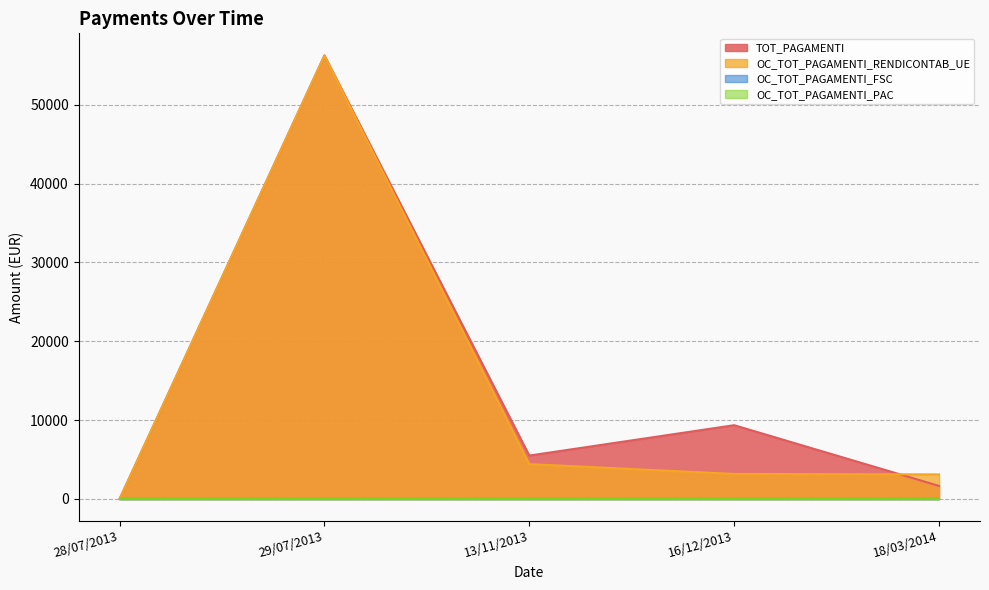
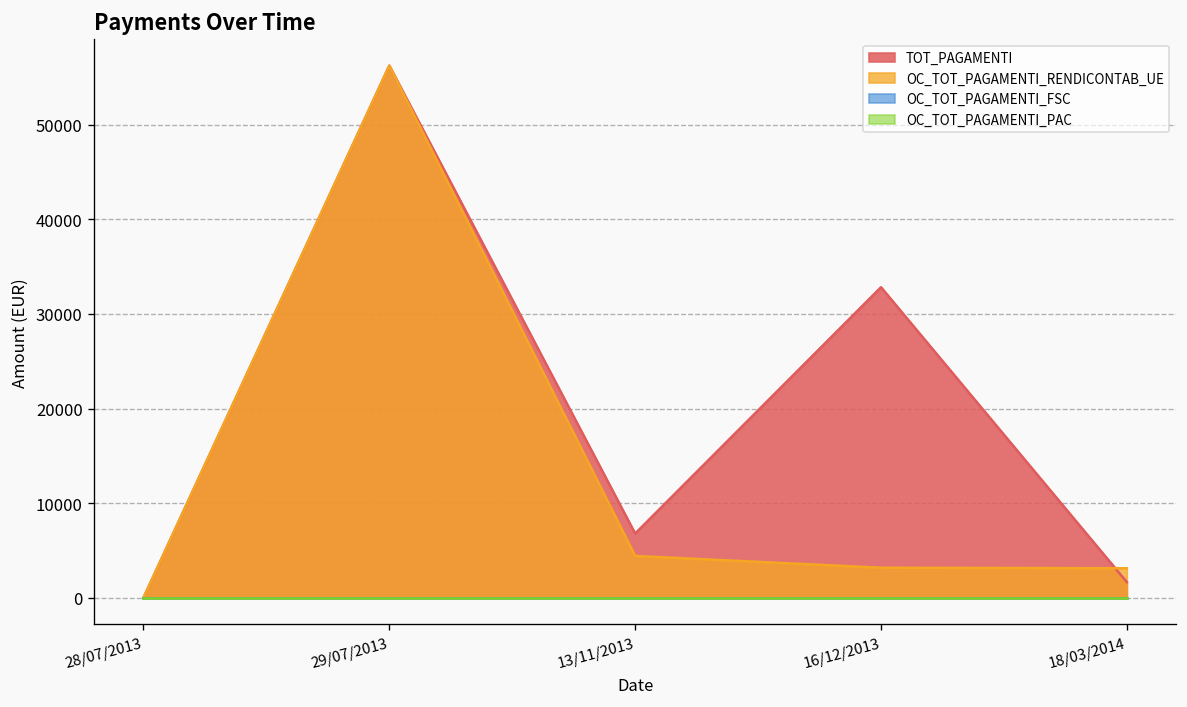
  {
    "TOT_PAGAMENTI": {
-     "13/11/2013": 6000,
-     "16/12/2013": 9000,
+     "13/11/2013": 7000,
+     "16/12/2013": 33000,
      "18/03/2014": 2000
    },
    "OC_TOT_PAGAMENTI_RENDICONTAB_UE": {
      "13/11/2013": 4000,
      "16/12/2013": 3000,
      "18/03/2014": 3000
    },
    "OC_TOT_PAGAMENTI_PAC": {
      "29/07/2013": 0,
      "13/11/2013": 0,
      "16/12/2013": 0,
      "18/03/2014": 0
    }
  }
